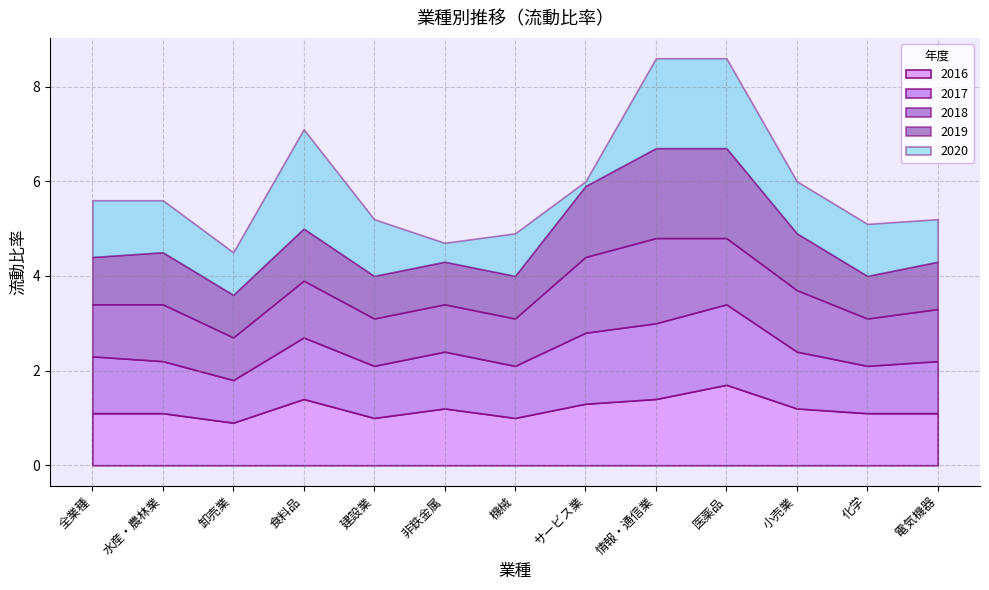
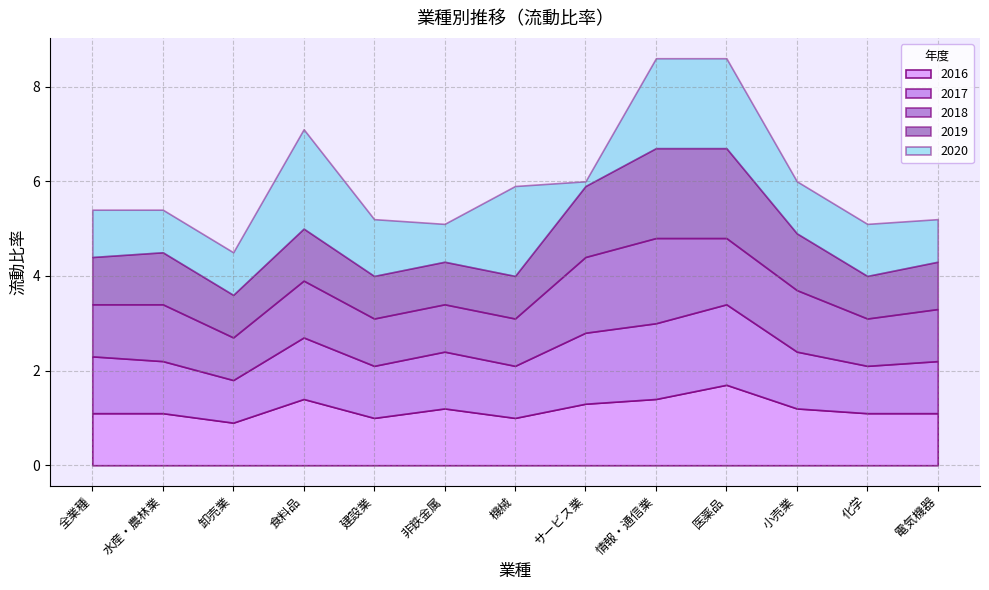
  {
    "2020": {
-     "全業種": 1.2,
-     "水産・農林業": 1.1,
+     "全業種": 1.0,
+     "水産・農林業": 0.9,
      "卸売業": 0.9,
      "食料品": 2.1,
      "建設業": 1.2,
-     "非鉄金属": 0.4,
-     "機械": 0.9,
+     "非鉄金属": 0.8,
+     "機械": 1.9,
      "サービス業": 0.1,
      "情報・通信業": 1.9,
      "医薬品": 1.9,
      "小売業": 1.1,
      "化学": 1.1,
      "電気機器": 0.9
    }
  }
